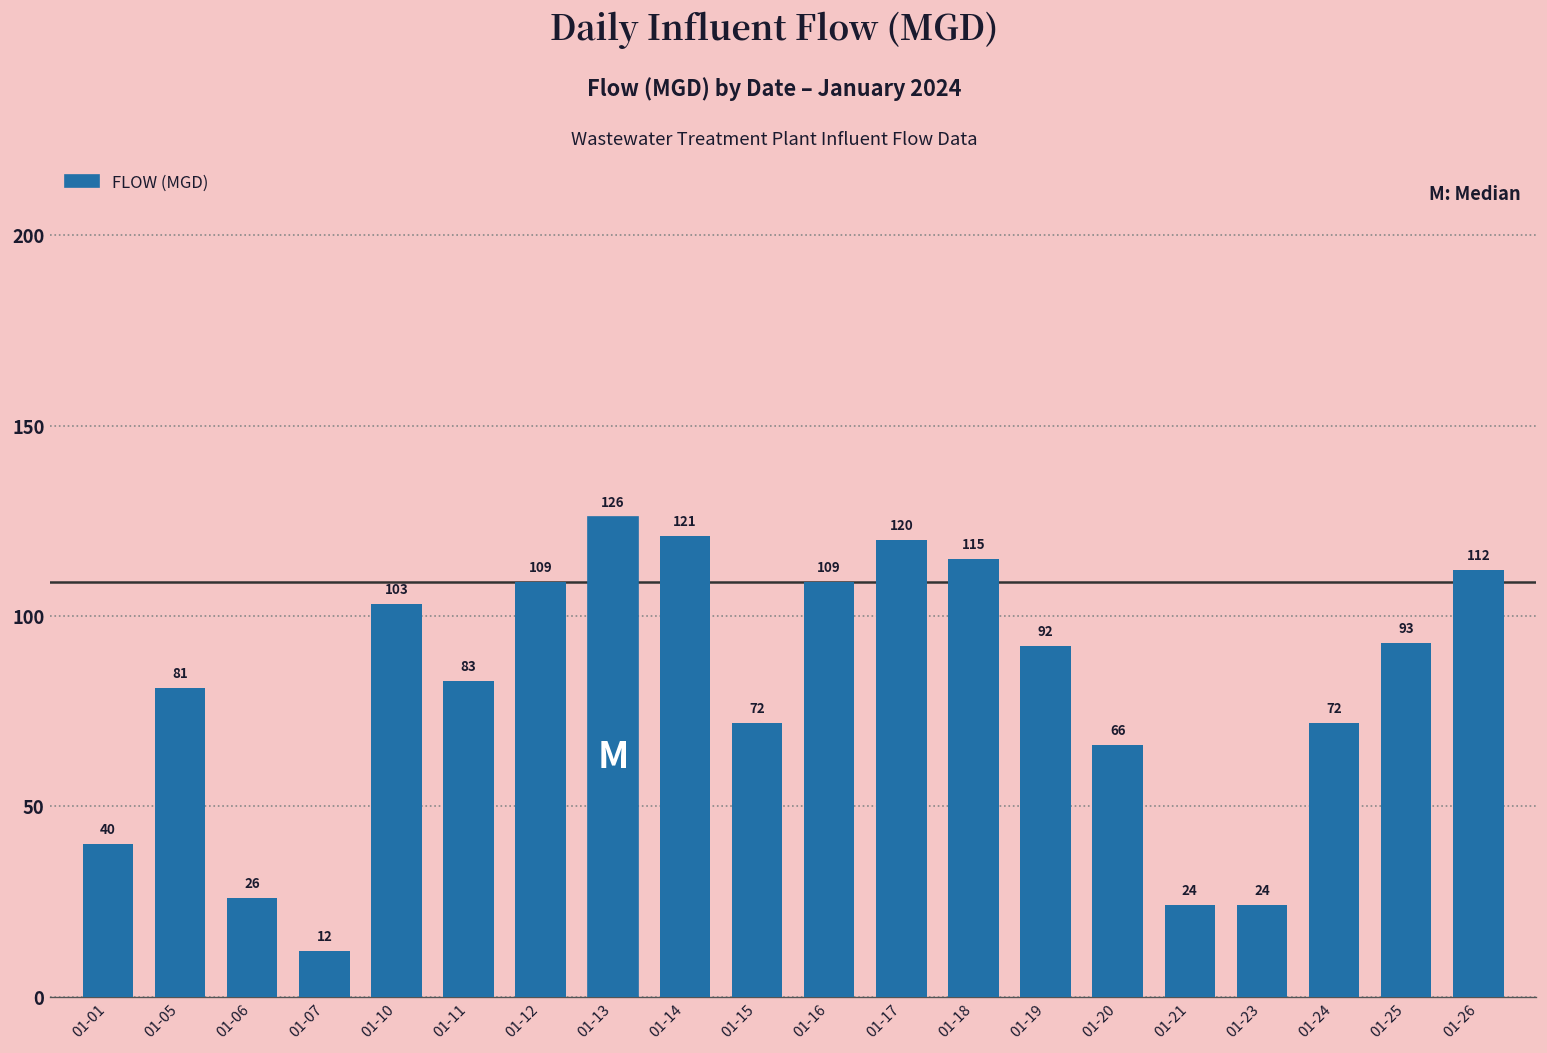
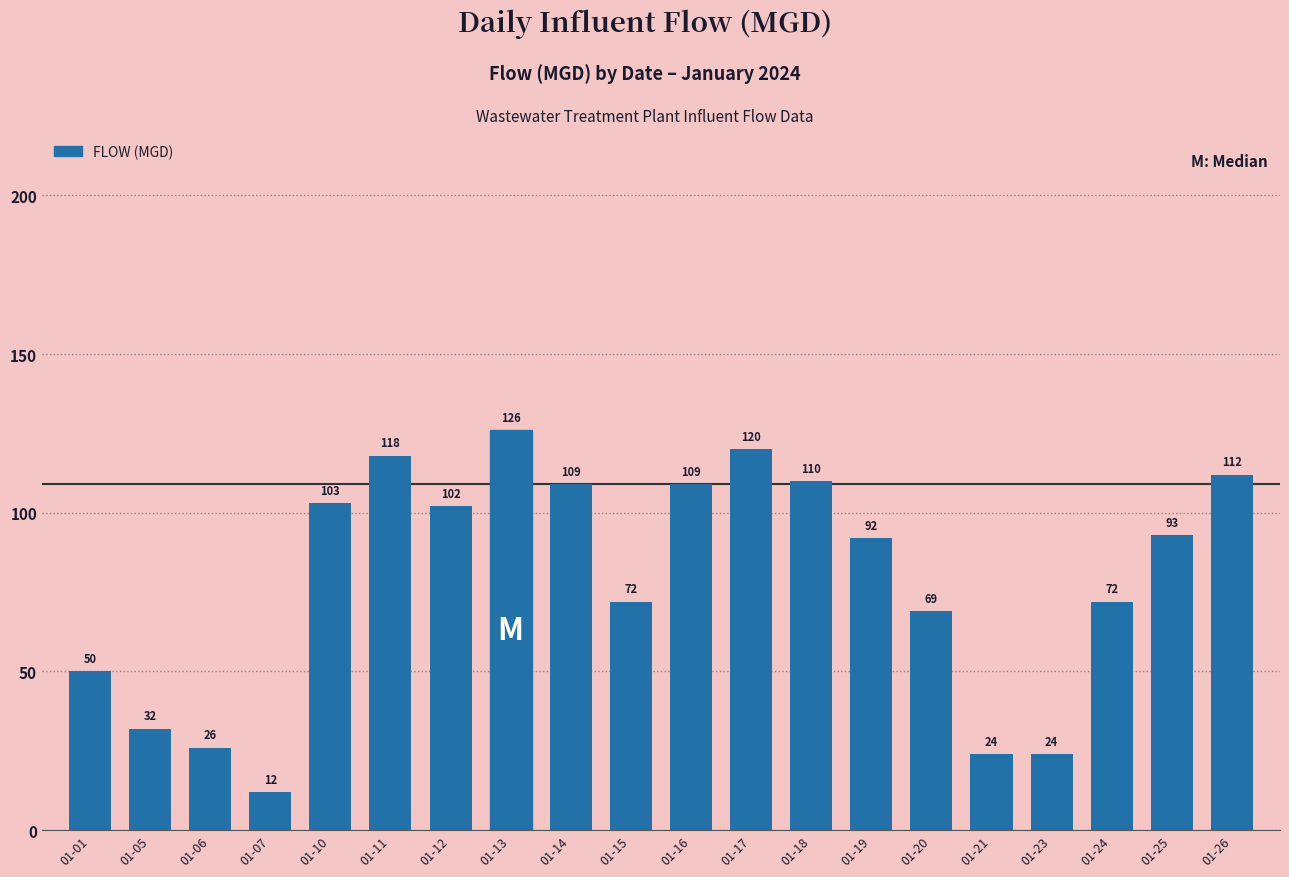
  {
-   "01-01": 40,
-   "01-05": 81,
+   "01-01": 50,
+   "01-05": 32,
    "01-06": 26,
    "01-07": 12,
    "01-10": 103,
-   "01-11": 83,
-   "01-12": 109,
+   "01-11": 118,
+   "01-12": 102,
    "01-13": 126,
-   "01-14": 121,
+   "01-14": 109,
    "01-15": 72,
    "01-16": 109,
    "01-17": 120,
-   "01-18": 115,
+   "01-18": 110,
    "01-19": 92,
-   "01-20": 66,
+   "01-20": 69,
    "01-21": 24,
    "01-23": 24,
    "01-24": 72,
    "01-25": 93,
    "01-26": 112
  }
